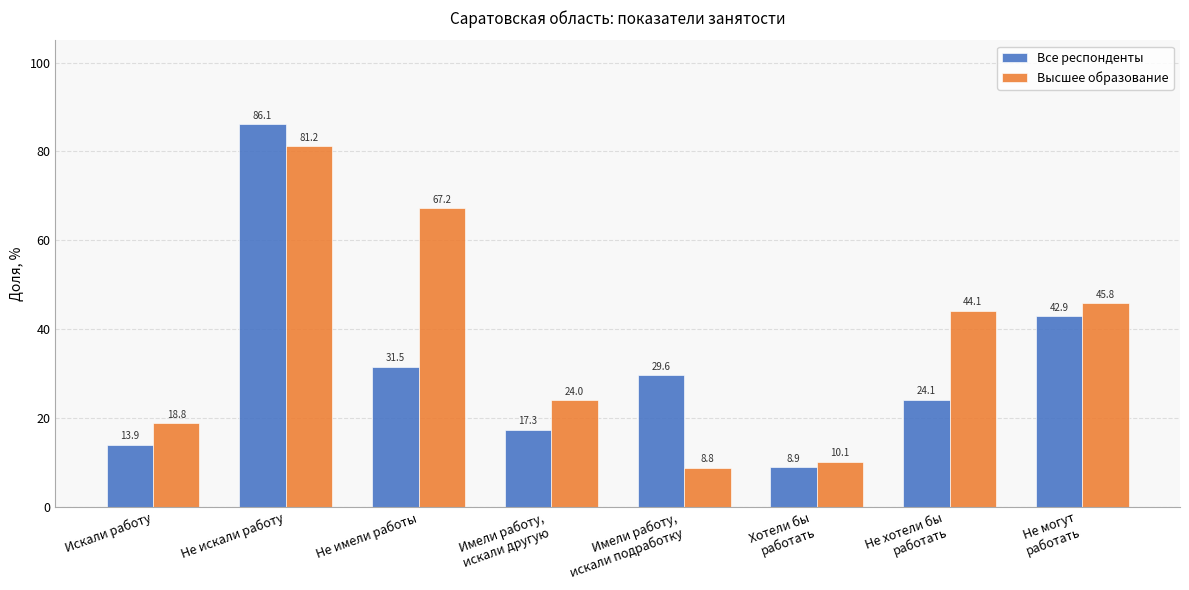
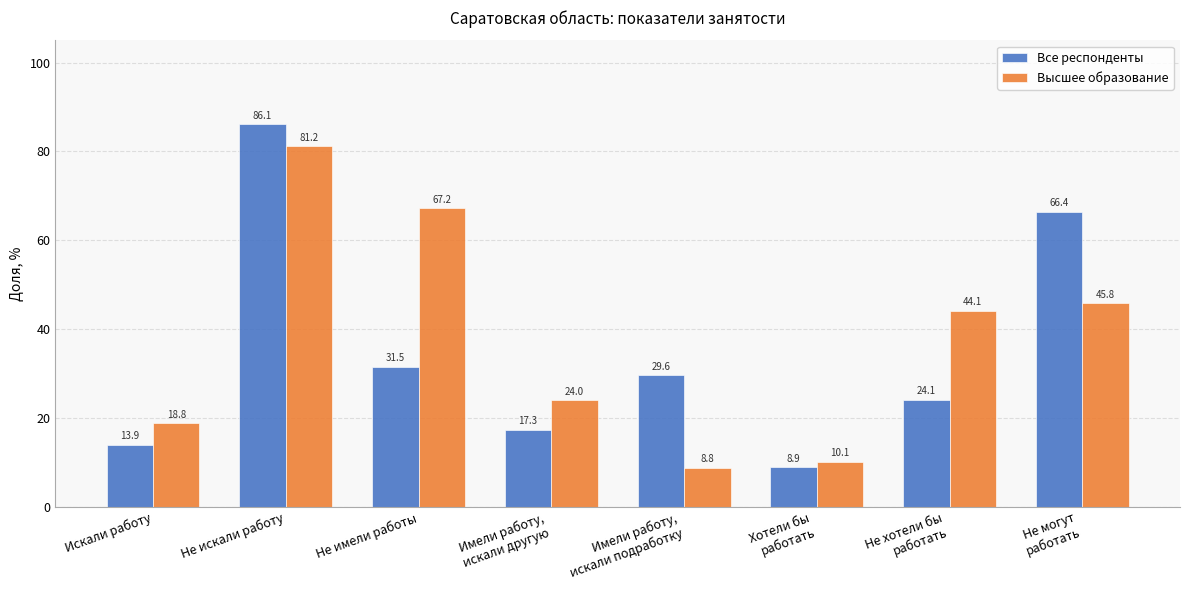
  {
    "Все респонденты": {
      "Искали работу": 13.9,
      "Не искали работу": 86.1,
      "Не имели работы": 31.5,
      "Имели работу, искали другую": 17.3,
      "Имели работу, искали подработку": 29.6,
      "Хотели бы работать": 8.9,
      "Не хотели бы работать": 24.1,
-     "Не могут работать": 42.9
+     "Не могут работать": 66.4
    },
    "Высшее образование": {
      "Искали работу": 18.8,
      "Не искали работу": 81.2,
      "Не имели работы": 67.2,
      "Имели работу, искали другую": 24.0,
      "Имели работу, искали подработку": 8.8,
      "Хотели бы работать": 10.1,
      "Не хотели бы работать": 44.1,
      "Не могут работать": 45.8
    }
  }
